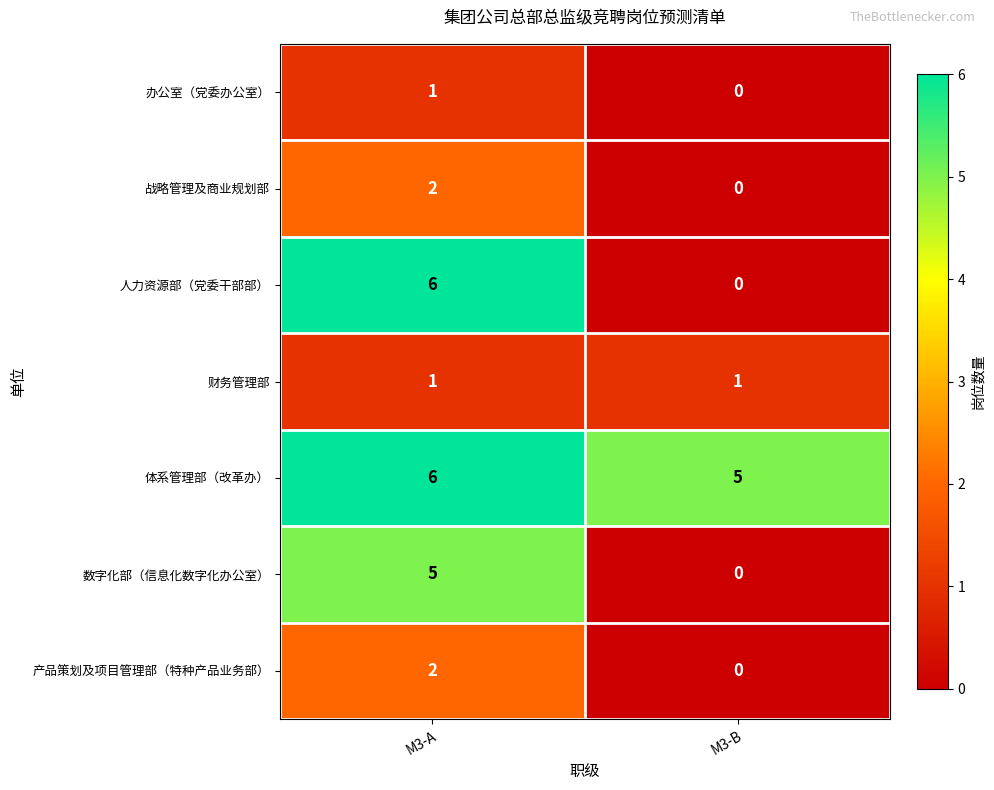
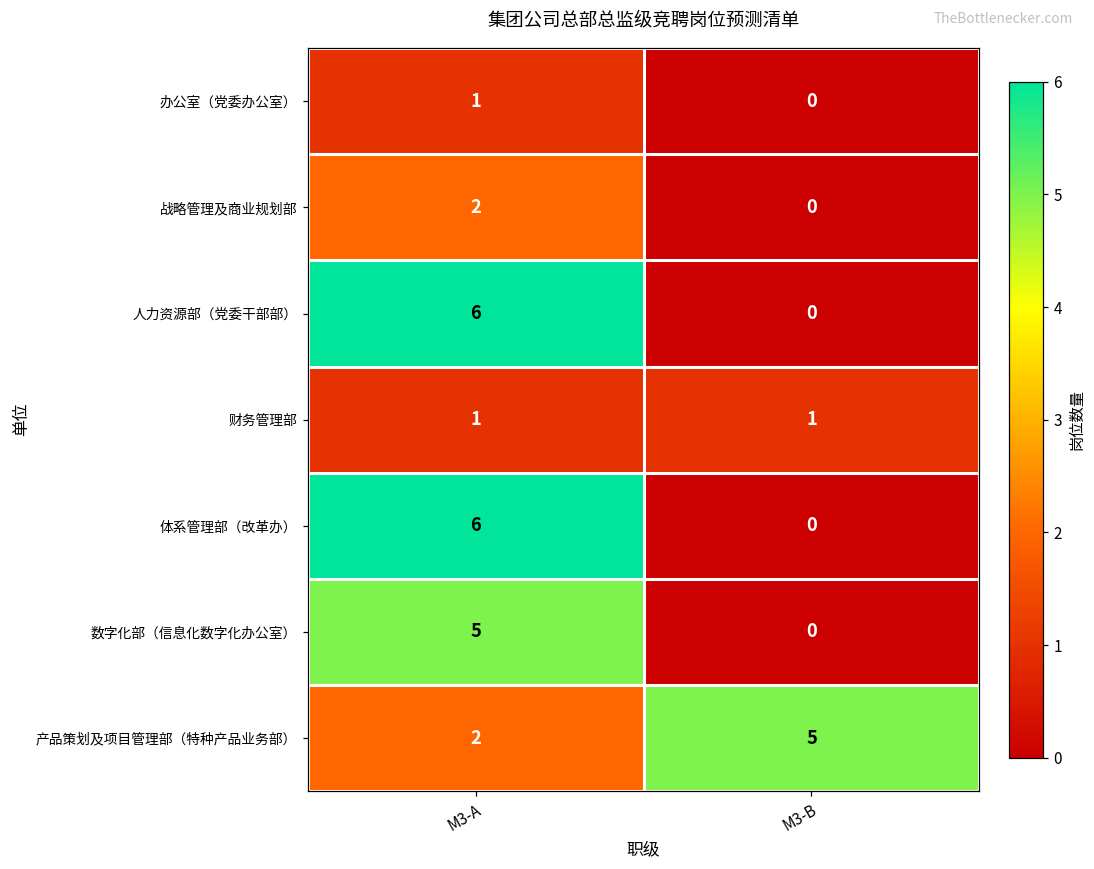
  {
    "办公室（党委办公室）": {
      "M3-A": 1,
      "M3-B": 0
    },
    "战略管理及商业规划部": {
      "M3-A": 2,
      "M3-B": 0
    },
    "人力资源部（党委干部部）": {
      "M3-A": 6,
      "M3-B": 0
    },
    "财务管理部": {
      "M3-A": 1,
      "M3-B": 1
    },
    "体系管理部（改革办）": {
      "M3-A": 6,
-     "M3-B": 5
+     "M3-B": 0
    },
    "数字化部（信息化数字化办公室）": {
      "M3-A": 5,
      "M3-B": 0
    },
    "产品策划及项目管理部（特种产品业务部）": {
      "M3-A": 2,
-     "M3-B": 0
+     "M3-B": 5
    }
  }
